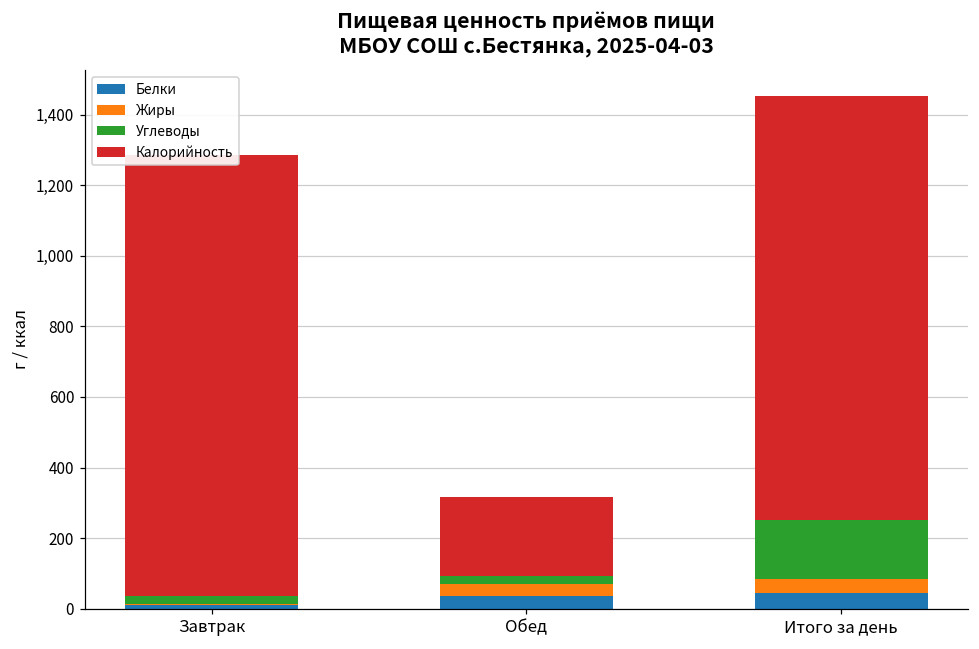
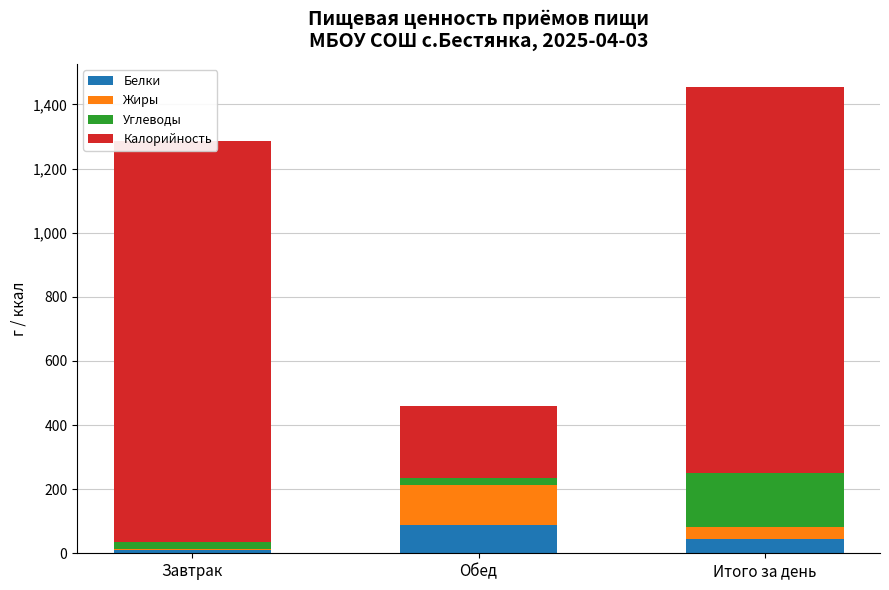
  {
    "Белки": {
      "Завтрак": "10",
-     "Обед": "40",
+     "Обед": "90",
      "Итого за день": "40"
    },
    "Жиры": {
-     "Обед": "30",
+     "Обед": "120",
      "Итого за день": "40"
    },
    "Углеводы": {
      "Завтрак": "20",
      "Обед": "20",
      "Итого за день": "170"
    },
    "Калорийность": {
      "Обед": "220",
      "Итого за день": "1,200"
    }
  }
